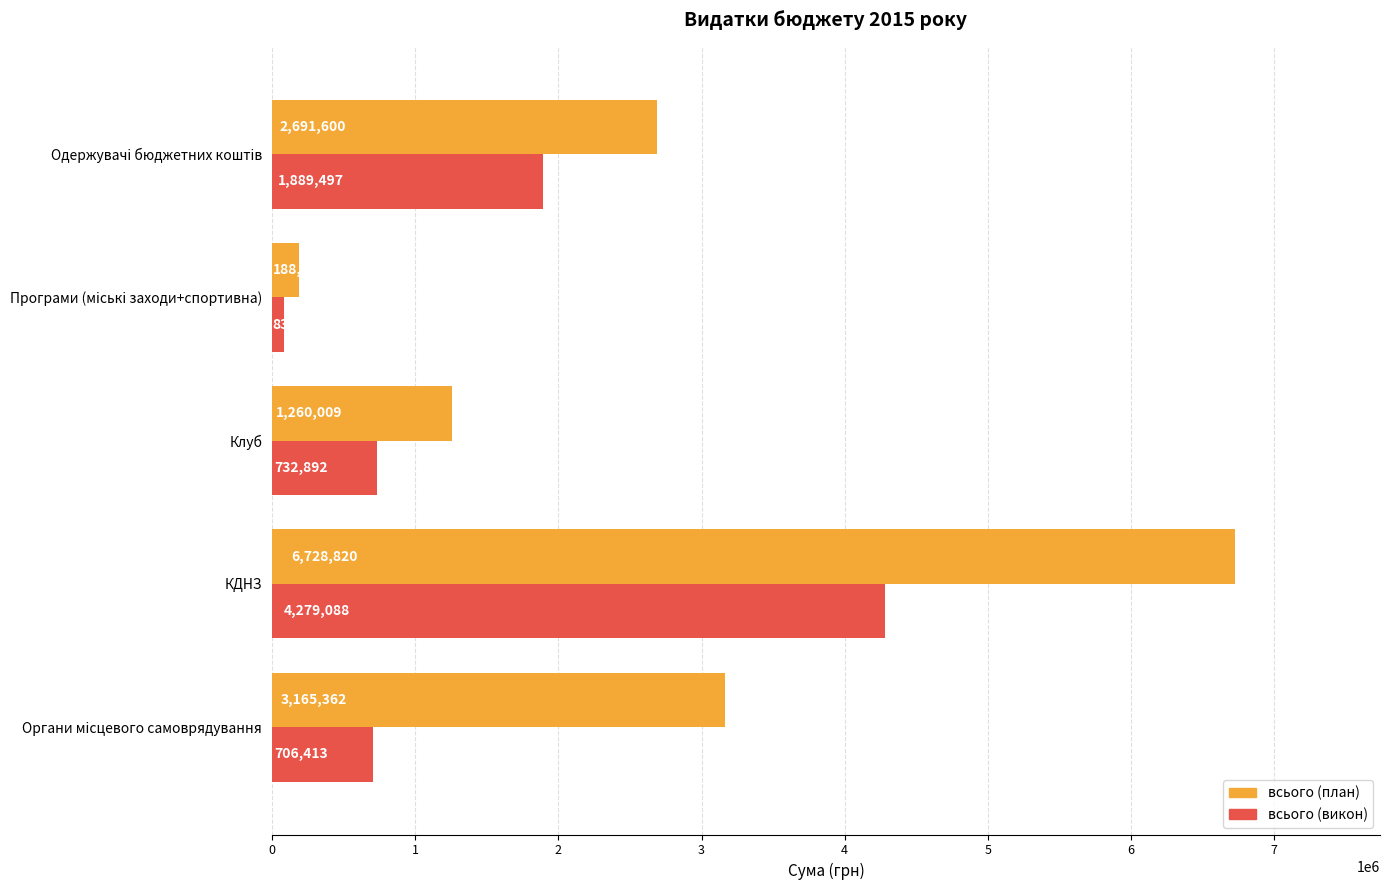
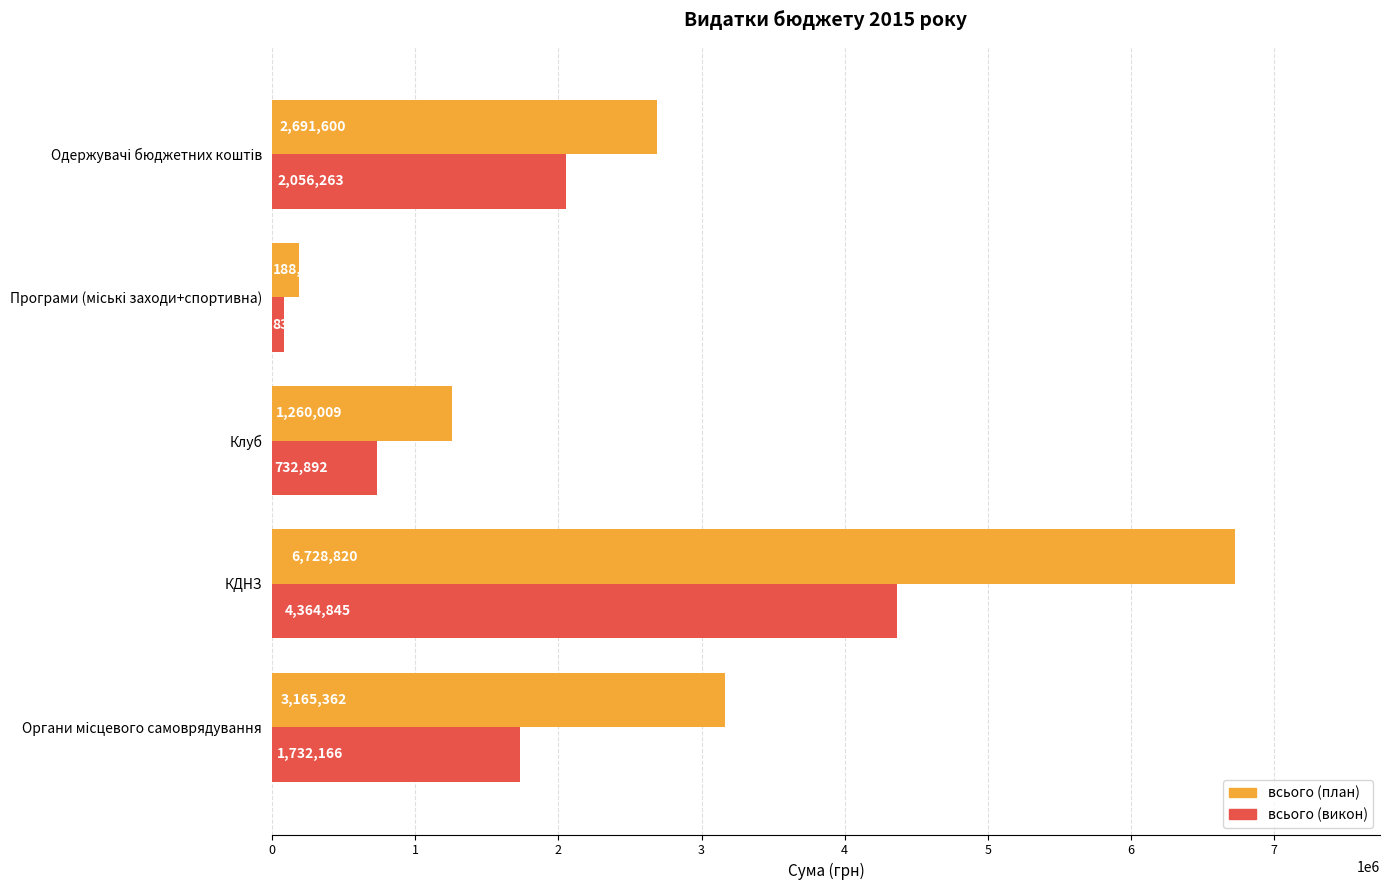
  {
    "всього (план)": {
      "Одержувачі бюджетних коштів": "2,691,600",
      "Клуб": "1,260,009",
      "КДНЗ": "6,728,820",
      "Органи місцевого самоврядування": "3,165,362"
    },
    "всього (викон)": {
-     "Одержувачі бюджетних коштів": "1,889,497",
+     "Одержувачі бюджетних коштів": "2,056,263",
      "Клуб": "732,892",
-     "КДНЗ": "4,279,088",
-     "Органи місцевого самоврядування": "706,413"
+     "КДНЗ": "4,364,845",
+     "Органи місцевого самоврядування": "1,732,166"
    }
  }
